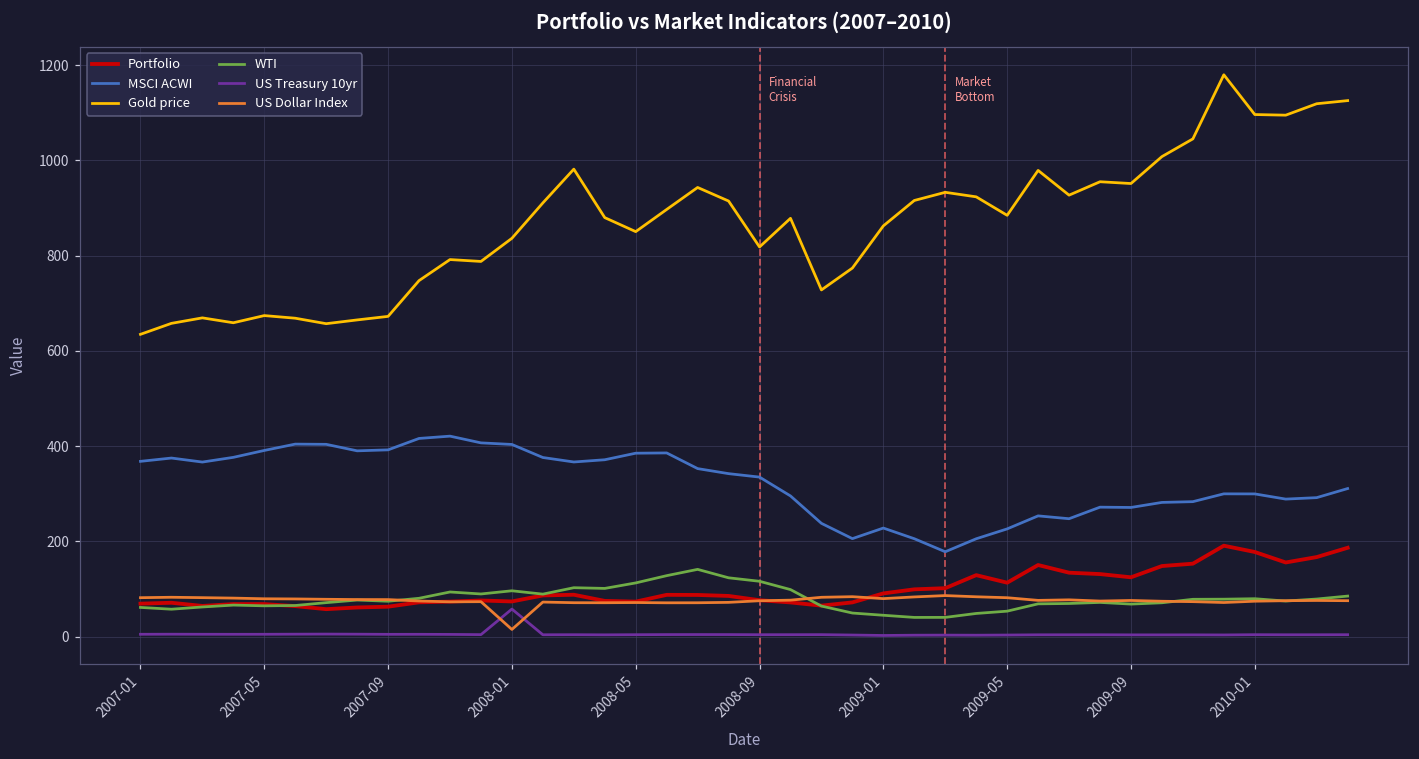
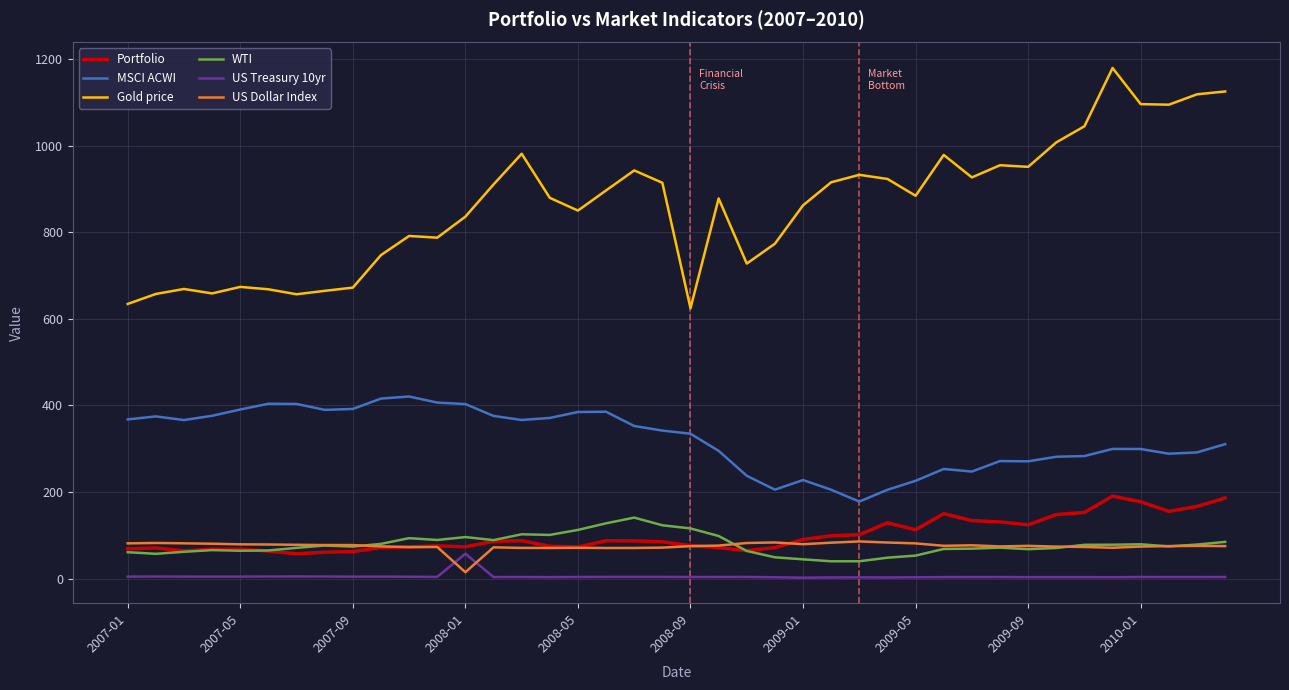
  {
    "Portfolio": {
      "2007-01": 70,
      "2007-09": 60,
      "2008-01": 70,
      "2009-01": 90,
      "2009-05": 110,
      "2009-09": 120,
      "2010-01": 180
    },
    "MSCI ACWI": {
      "2007-01": 370,
      "2007-05": 390,
      "2007-09": 390,
      "2008-01": 400,
      "2008-05": 380,
      "2008-09": 330,
      "2009-01": 230,
      "2009-05": 230,
      "2009-09": 270,
      "2010-01": 300
    },
    "Gold price": {
      "2007-01": 630,
      "2007-05": 670,
      "2007-09": 670,
      "2008-01": 840,
      "2008-05": 850,
-     "2008-09": 820,
+     "2008-09": 620,
      "2009-01": 860,
      "2009-05": 880,
      "2009-09": 950,
      "2010-01": 1100
    },
    "WTI": {
      "2007-01": 60,
      "2008-01": 100,
      "2008-05": 110,
      "2008-09": 120,
      "2009-01": 40,
      "2009-05": 50,
      "2009-09": 70
    },
    "US Treasury 10yr": {
      "2007-01": 0,
      "2007-05": 0,
      "2007-09": 0,
      "2008-01": 60,
      "2008-05": 0,
      "2008-09": 0,
      "2009-01": 0,
      "2009-05": 0,
      "2009-09": 0,
      "2010-01": 0
    },
    "US Dollar Index": {
      "2007-01": 80,
      "2007-05": 80,
      "2008-01": 10,
      "2009-01": 80,
      "2009-05": 80,
      "2009-09": 80
    }
  }
